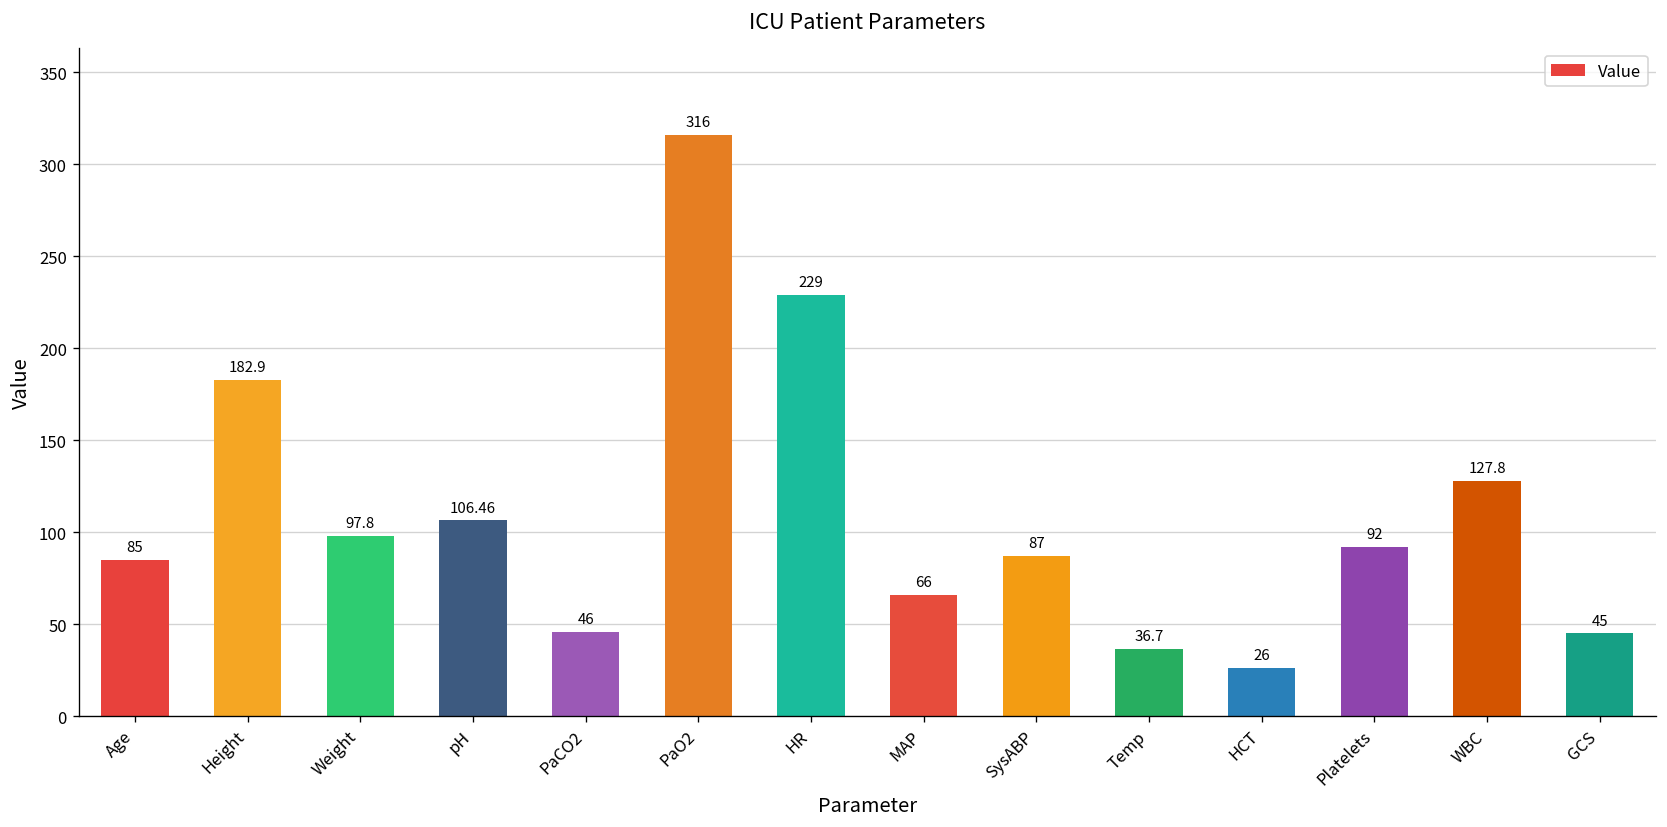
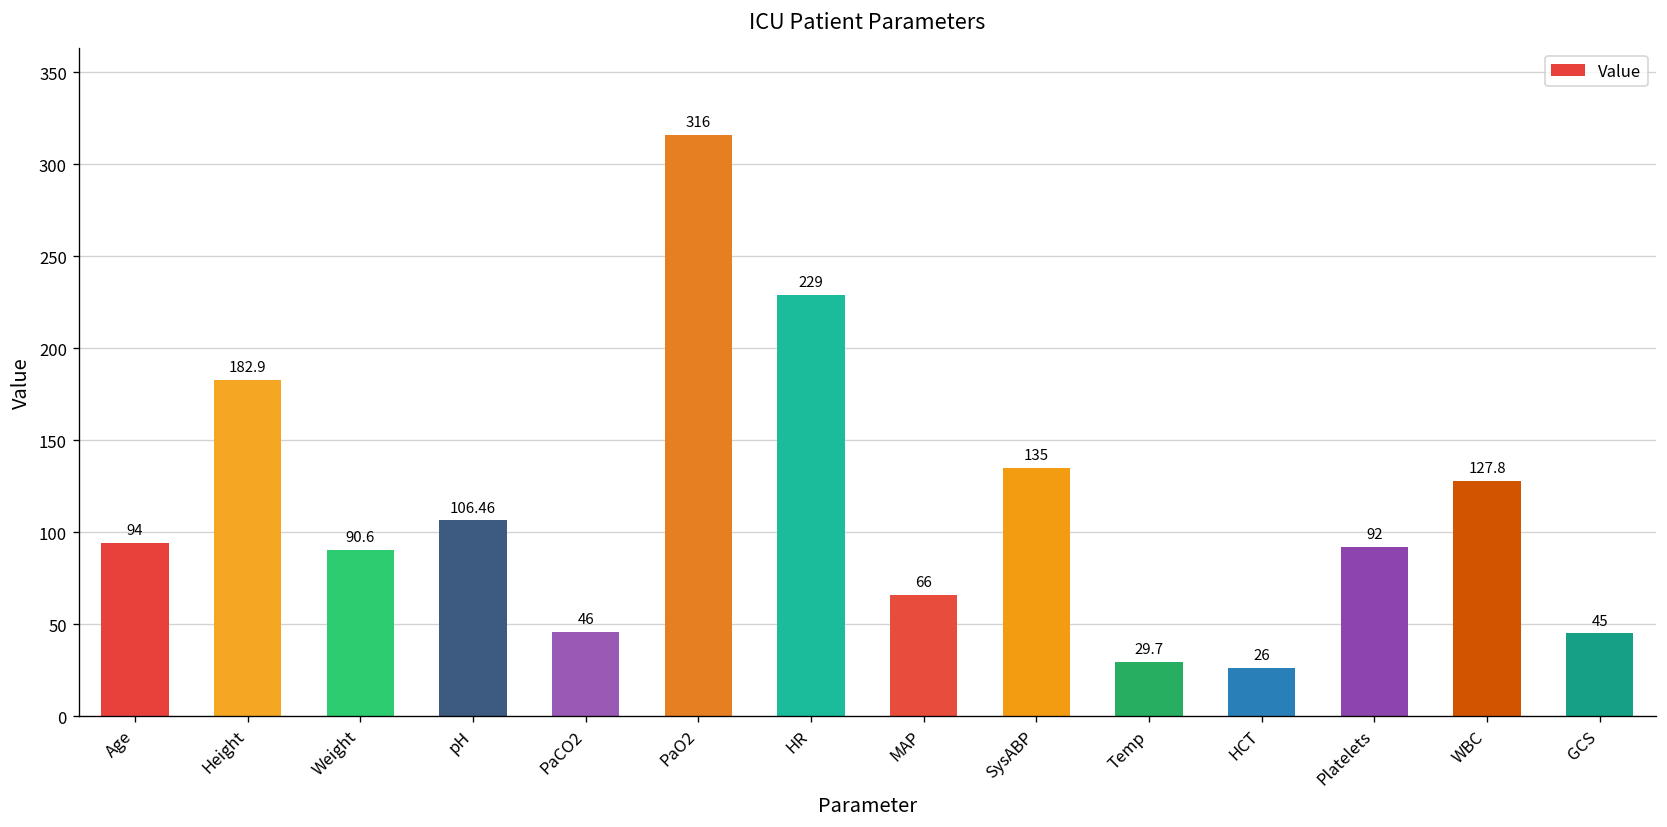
  {
-   "Age": 85,
+   "Age": 94,
    "Height": 182.9,
-   "Weight": 97.8,
+   "Weight": 90.6,
    "pH": 106.46,
    "PaCO2": 46,
    "PaO2": 316,
    "HR": 229,
    "MAP": 66,
-   "SysABP": 87,
-   "Temp": 36.7,
+   "SysABP": 135,
+   "Temp": 29.7,
    "HCT": 26,
    "Platelets": 92,
    "WBC": 127.8,
    "GCS": 45
  }
